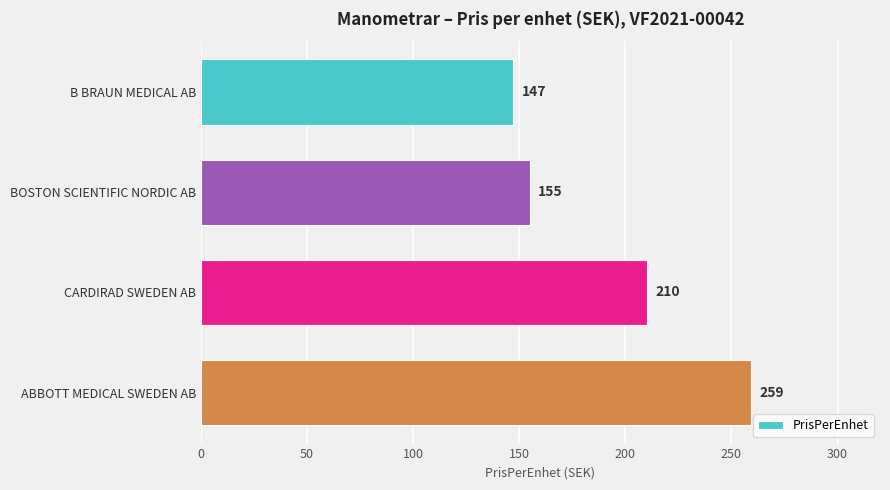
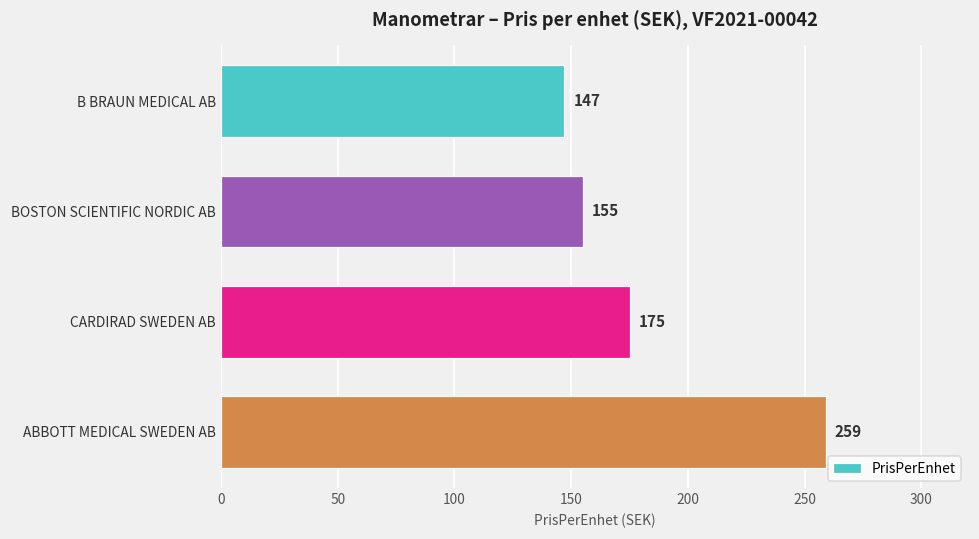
  {
    "B BRAUN MEDICAL AB": 147,
    "BOSTON SCIENTIFIC NORDIC AB": 155,
-   "CARDIRAD SWEDEN AB": 210,
+   "CARDIRAD SWEDEN AB": 175,
    "ABBOTT MEDICAL SWEDEN AB": 259
  }
